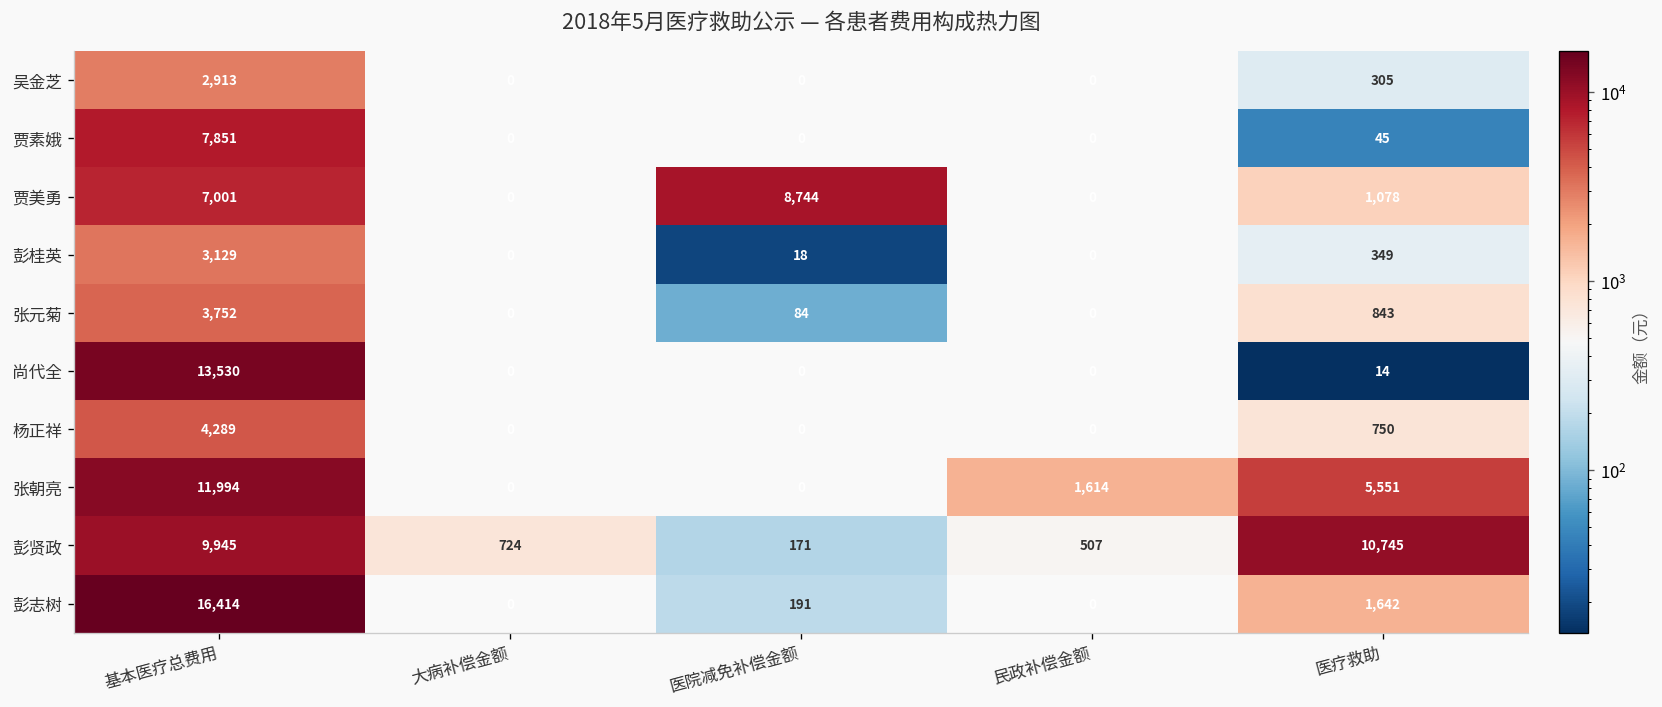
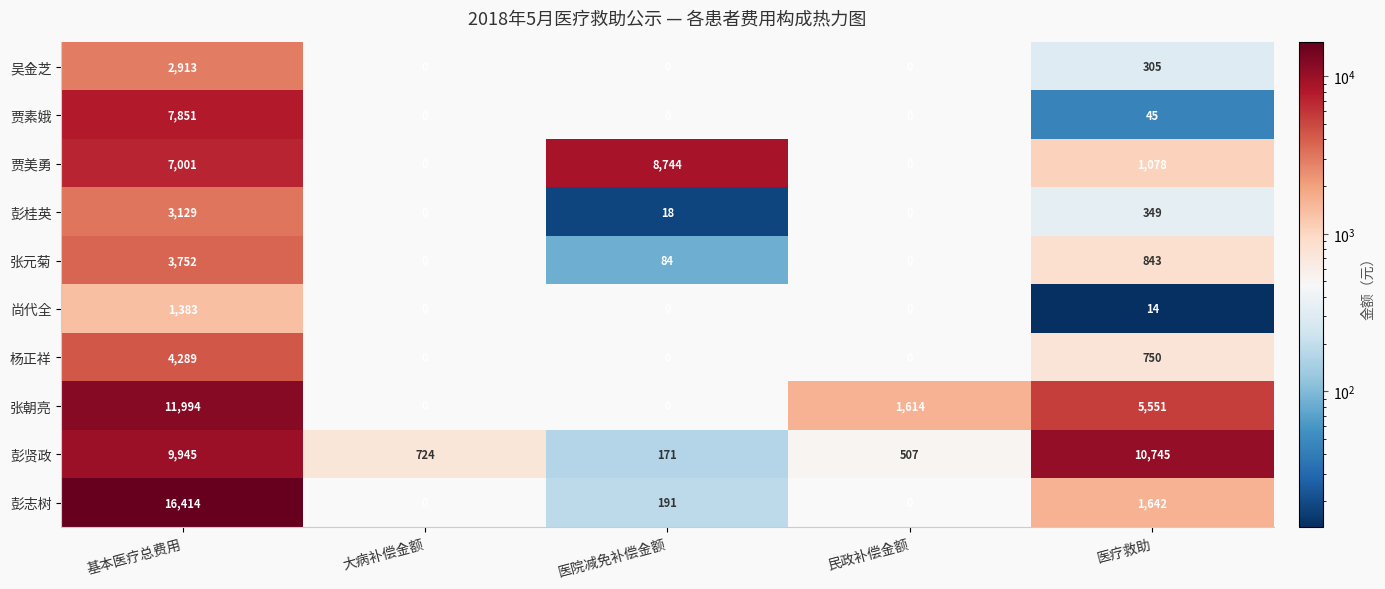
  {
    "吴金芝": {
      "基本医疗总费用": "2,913",
      "医疗救助": "305"
    },
    "贾素娥": {
      "基本医疗总费用": "7,851",
      "医疗救助": "45"
    },
    "贾美勇": {
      "基本医疗总费用": "7,001",
      "医院减免补偿金额": "8,744",
      "医疗救助": "1,078"
    },
    "彭桂英": {
      "基本医疗总费用": "3,129",
      "医院减免补偿金额": "18",
      "医疗救助": "349"
    },
    "张元菊": {
      "基本医疗总费用": "3,752",
      "医院减免补偿金额": "84",
      "医疗救助": "843"
    },
    "尚代全": {
-     "基本医疗总费用": "13,530",
+     "基本医疗总费用": "1,383",
      "医疗救助": "14"
    },
    "杨正祥": {
      "基本医疗总费用": "4,289",
      "医疗救助": "750"
    },
    "张朝亮": {
      "基本医疗总费用": "11,994",
      "民政补偿金额": "1,614",
      "医疗救助": "5,551"
    },
    "彭贤政": {
      "基本医疗总费用": "9,945",
      "大病补偿金额": "724",
      "医院减免补偿金额": "171",
      "民政补偿金额": "507",
      "医疗救助": "10,745"
    },
    "彭志树": {
      "基本医疗总费用": "16,414",
      "医院减免补偿金额": "191",
      "医疗救助": "1,642"
    }
  }
